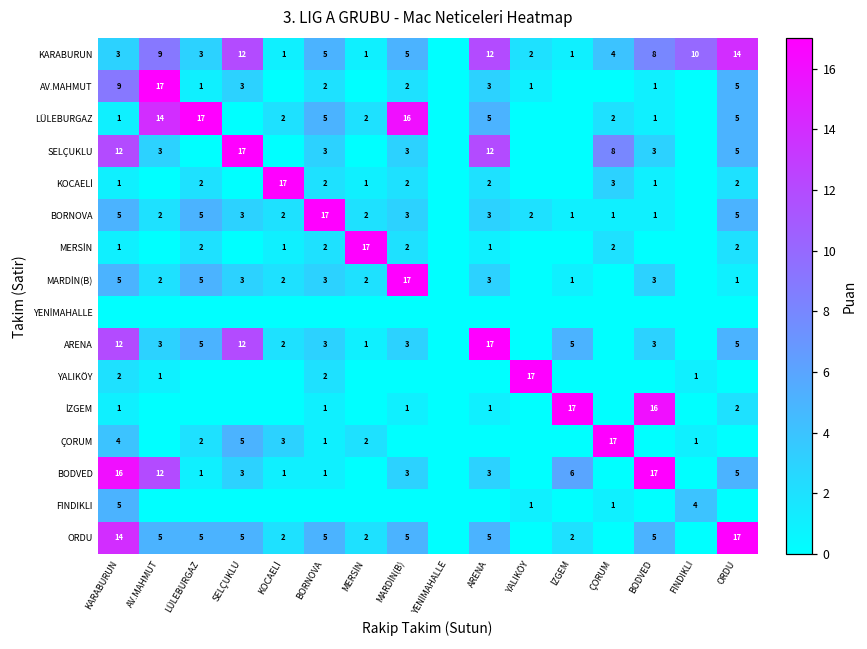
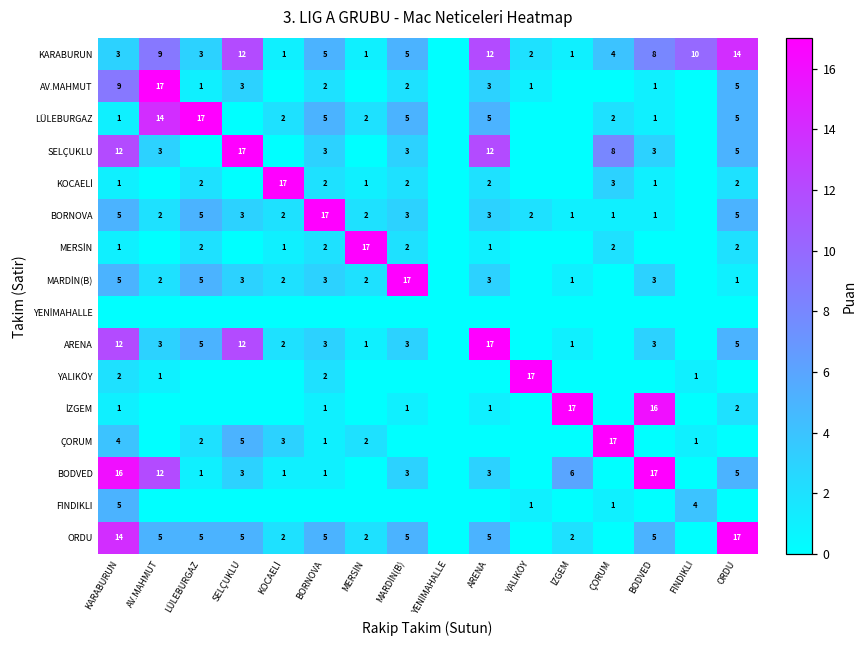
  {
    "KARABURUN": {
      "KARABURUN": 3,
      "AV.MAHMUT": 9,
      "LÜLEBURGAZ": 3,
      "SELÇUKLU": 12,
      "KOCAELİ": 1,
      "BORNOVA": 5,
      "MERSİN": 1,
      "MARDİN(B)": 5,
      "ARENA": 12,
      "YALIKÖY": 2,
      "İZGEM": 1,
      "ÇORUM": 4,
      "BODVED": 8,
      "FINDIKLI": 10,
      "ORDU": 14
    },
    "AV.MAHMUT": {
      "KARABURUN": 9,
      "AV.MAHMUT": 17,
      "LÜLEBURGAZ": 1,
      "SELÇUKLU": 3,
      "BORNOVA": 2,
      "MARDİN(B)": 2,
      "ARENA": 3,
      "YALIKÖY": 1,
      "BODVED": 1,
      "ORDU": 5
    },
    "LÜLEBURGAZ": {
      "KARABURUN": 1,
      "AV.MAHMUT": 14,
      "LÜLEBURGAZ": 17,
      "KOCAELİ": 2,
      "BORNOVA": 5,
      "MERSİN": 2,
-     "MARDİN(B)": 16,
+     "MARDİN(B)": 5,
      "ARENA": 5,
      "ÇORUM": 2,
      "BODVED": 1,
      "ORDU": 5
    },
    "SELÇUKLU": {
      "KARABURUN": 12,
      "AV.MAHMUT": 3,
      "SELÇUKLU": 17,
      "BORNOVA": 3,
      "MARDİN(B)": 3,
      "ARENA": 12,
      "ÇORUM": 8,
      "BODVED": 3,
      "ORDU": 5
    },
    "KOCAELİ": {
      "KARABURUN": 1,
      "LÜLEBURGAZ": 2,
      "KOCAELİ": 17,
      "BORNOVA": 2,
      "MERSİN": 1,
      "MARDİN(B)": 2,
      "ARENA": 2,
      "ÇORUM": 3,
      "BODVED": 1,
      "ORDU": 2
    },
    "BORNOVA": {
      "KARABURUN": 5,
      "AV.MAHMUT": 2,
      "LÜLEBURGAZ": 5,
      "SELÇUKLU": 3,
      "KOCAELİ": 2,
      "BORNOVA": 17,
      "MERSİN": 2,
      "MARDİN(B)": 3,
      "ARENA": 3,
      "YALIKÖY": 2,
      "İZGEM": 1,
      "ÇORUM": 1,
      "BODVED": 1,
      "ORDU": 5
    },
    "MERSİN": {
      "KARABURUN": 1,
      "LÜLEBURGAZ": 2,
      "KOCAELİ": 1,
      "BORNOVA": 2,
      "MERSİN": 17,
      "MARDİN(B)": 2,
      "ARENA": 1,
      "ÇORUM": 2,
      "ORDU": 2
    },
    "MARDİN(B)": {
      "KARABURUN": 5,
      "AV.MAHMUT": 2,
      "LÜLEBURGAZ": 5,
      "SELÇUKLU": 3,
      "KOCAELİ": 2,
      "BORNOVA": 3,
      "MERSİN": 2,
      "MARDİN(B)": 17,
      "ARENA": 3,
      "İZGEM": 1,
      "BODVED": 3,
      "ORDU": 1
    },
    "ARENA": {
      "KARABURUN": 12,
      "AV.MAHMUT": 3,
      "LÜLEBURGAZ": 5,
      "SELÇUKLU": 12,
      "KOCAELİ": 2,
      "BORNOVA": 3,
      "MERSİN": 1,
      "MARDİN(B)": 3,
      "ARENA": 17,
-     "İZGEM": 5,
+     "İZGEM": 1,
      "BODVED": 3,
      "ORDU": 5
    },
    "YALIKÖY": {
      "KARABURUN": 2,
      "AV.MAHMUT": 1,
      "BORNOVA": 2,
      "YALIKÖY": 17,
      "FINDIKLI": 1
    },
    "İZGEM": {
      "KARABURUN": 1,
      "BORNOVA": 1,
      "MARDİN(B)": 1,
      "ARENA": 1,
      "İZGEM": 17,
      "BODVED": 16,
      "ORDU": 2
    },
    "ÇORUM": {
      "KARABURUN": 4,
      "LÜLEBURGAZ": 2,
      "SELÇUKLU": 5,
      "KOCAELİ": 3,
      "BORNOVA": 1,
      "MERSİN": 2,
      "ÇORUM": 17,
      "FINDIKLI": 1
    },
    "BODVED": {
      "KARABURUN": 16,
      "AV.MAHMUT": 12,
      "LÜLEBURGAZ": 1,
      "SELÇUKLU": 3,
      "KOCAELİ": 1,
      "BORNOVA": 1,
      "MARDİN(B)": 3,
      "ARENA": 3,
      "İZGEM": 6,
      "BODVED": 17,
      "ORDU": 5
    },
    "FINDIKLI": {
      "KARABURUN": 5,
      "YALIKÖY": 1,
      "ÇORUM": 1,
      "FINDIKLI": 4
    },
    "ORDU": {
      "KARABURUN": 14,
      "AV.MAHMUT": 5,
      "LÜLEBURGAZ": 5,
      "SELÇUKLU": 5,
      "KOCAELİ": 2,
      "BORNOVA": 5,
      "MERSİN": 2,
      "MARDİN(B)": 5,
      "ARENA": 5,
      "İZGEM": 2,
      "BODVED": 5,
      "ORDU": 17
    }
  }
